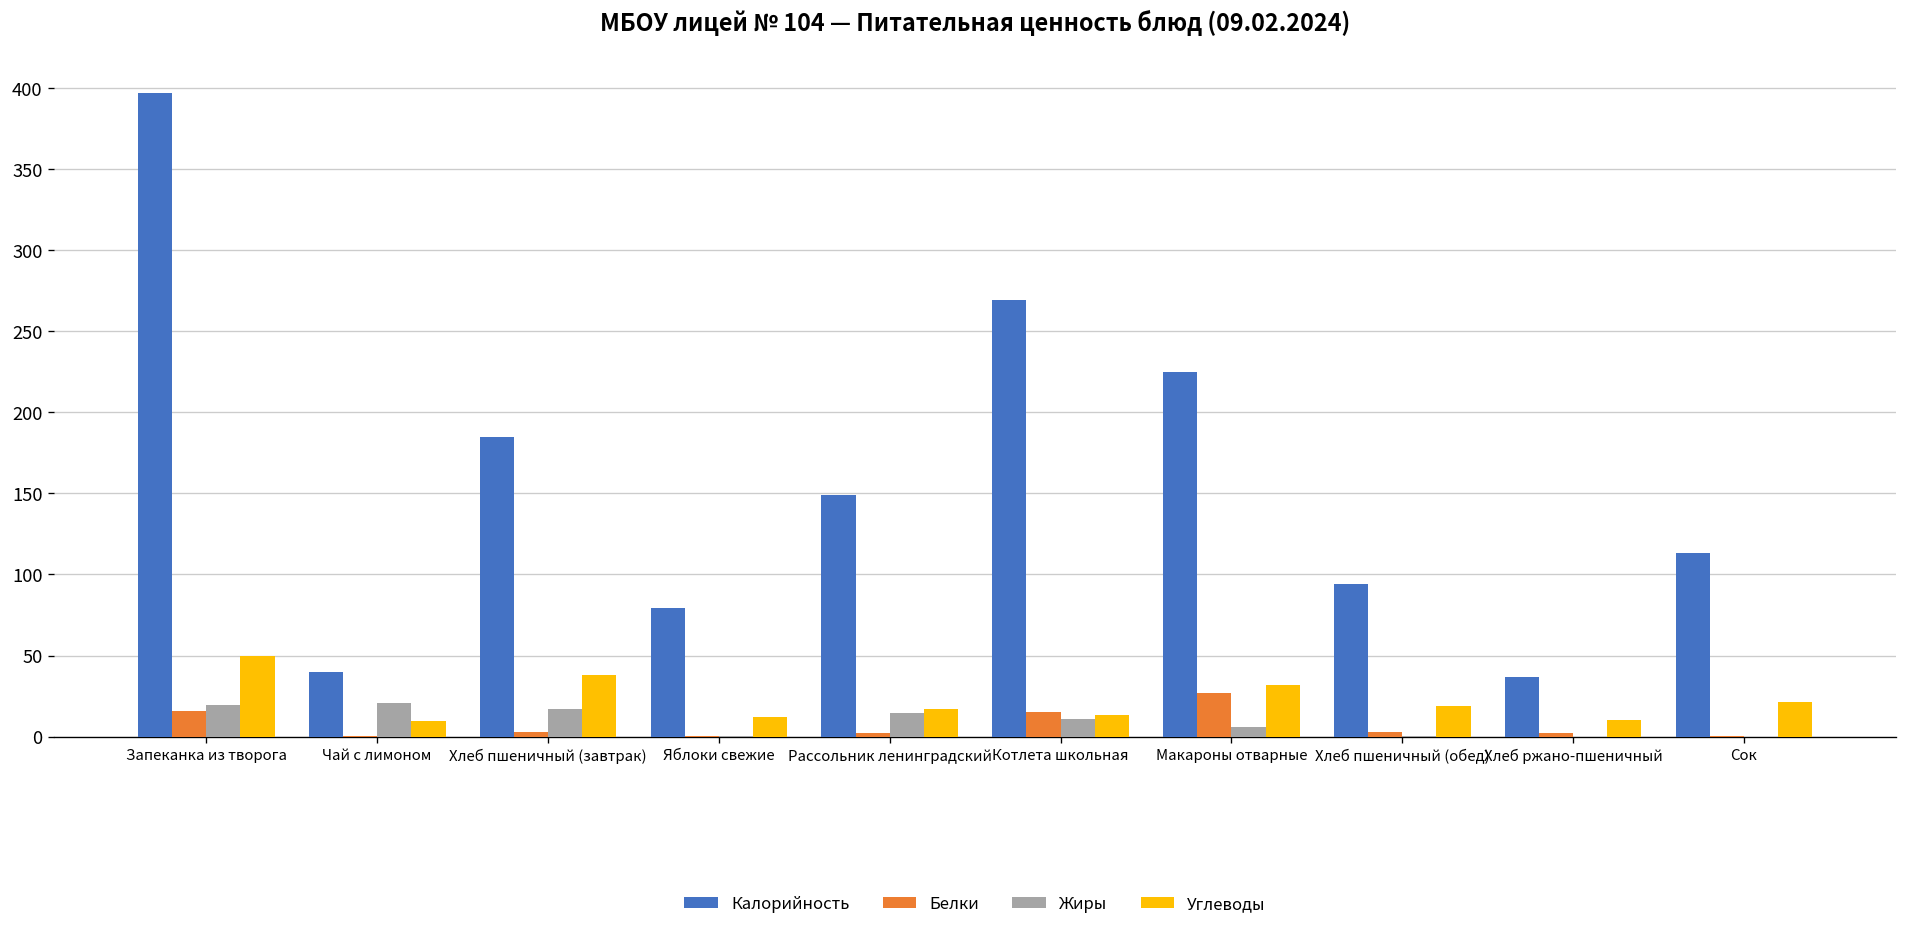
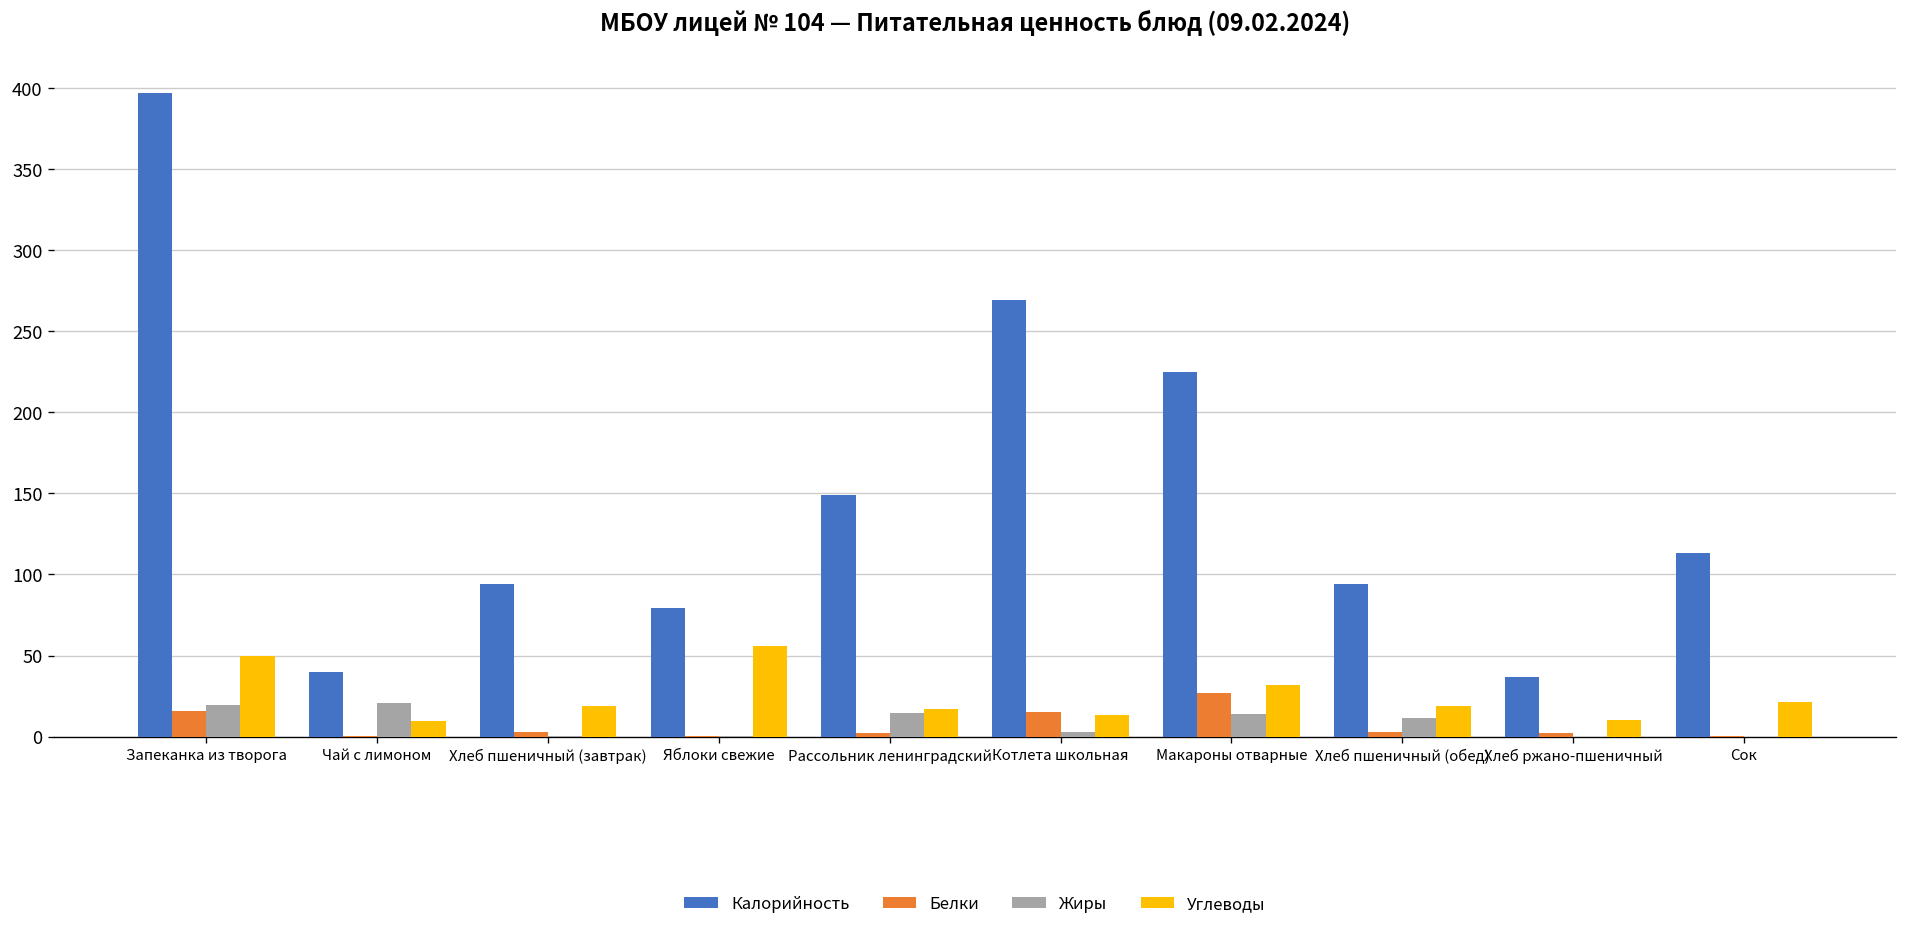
  {
    "Калорийность": {
      "Запеканка из творога": 397,
      "Чай с лимоном": 40,
-     "Хлеб пшеничный (завтрак)": 185,
+     "Хлеб пшеничный (завтрак)": 94,
      "Яблоки свежие": 80,
      "Рассольник ленинградский": 149,
      "Котлета школьная": 269,
      "Макароны отварные": 225,
      "Хлеб пшеничный (обед)": 94,
      "Хлеб ржано-пшеничный": 37,
      "Сок": 113
    },
    "Белки": {
      "Запеканка из творога": 16,
      "Хлеб пшеничный (завтрак)": 3,
      "Рассольник ленинградский": 2,
      "Котлета школьная": 15,
      "Макароны отварные": 27,
      "Хлеб пшеничный (обед)": 3,
      "Хлеб ржано-пшеничный": 2
    },
    "Жиры": {
      "Запеканка из творога": 20,
      "Чай с лимоном": 21,
-     "Хлеб пшеничный (завтрак)": 17,
+     "Хлеб пшеничный (завтрак)": 0,
      "Рассольник ленинградский": 15,
-     "Котлета школьная": 11,
-     "Макароны отварные": 6,
-     "Хлеб пшеничный (обед)": 0,
+     "Котлета школьная": 3,
+     "Макароны отварные": 14,
+     "Хлеб пшеничный (обед)": 11,
      "Хлеб ржано-пшеничный": 0
    },
    "Углеводы": {
      "Запеканка из творога": 50,
      "Чай с лимоном": 10,
-     "Хлеб пшеничный (завтрак)": 38,
-     "Яблоки свежие": 12,
+     "Хлеб пшеничный (завтрак)": 19,
+     "Яблоки свежие": 56,
      "Рассольник ленинградский": 17,
      "Котлета школьная": 13,
      "Макароны отварные": 32,
      "Хлеб пшеничный (обед)": 19,
      "Хлеб ржано-пшеничный": 10,
      "Сок": 22
    }
  }
